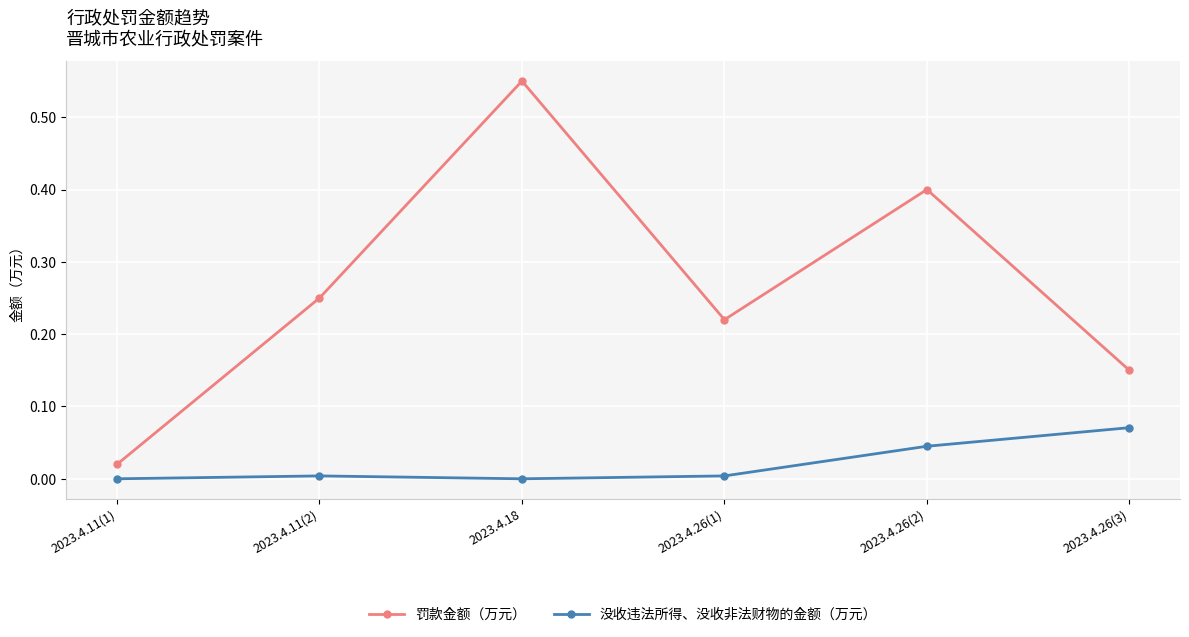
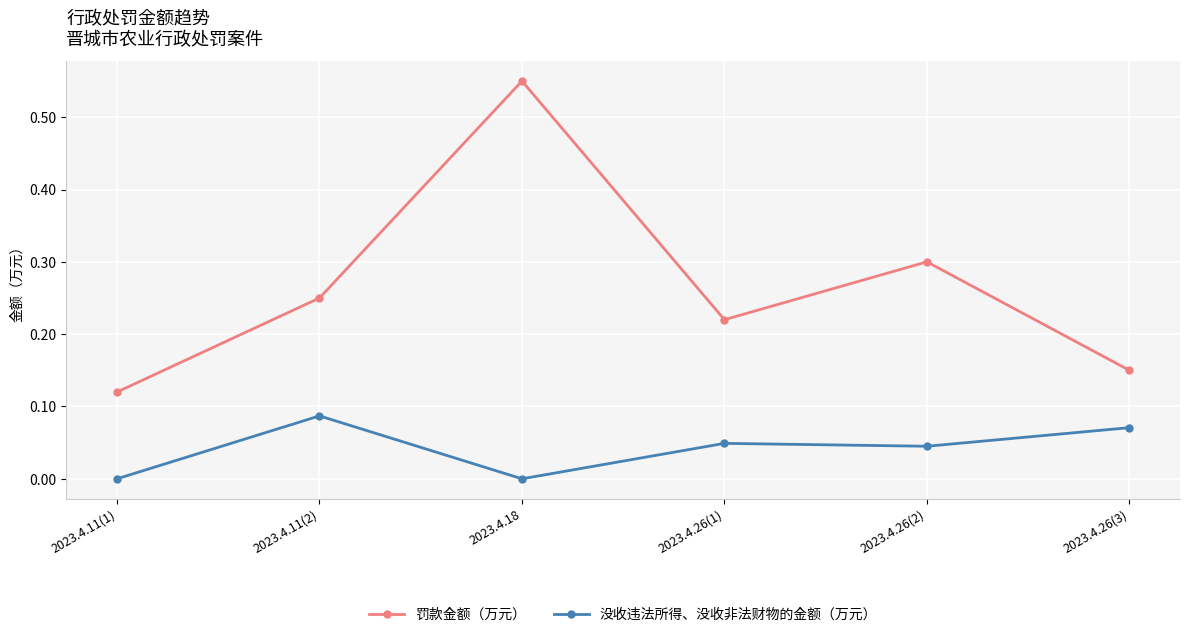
  {
    "罚款金额（万元）": {
-     "2023.4.11(1)": 0.02,
+     "2023.4.11(1)": 0.12,
      "2023.4.11(2)": 0.25,
      "2023.4.18": 0.55,
      "2023.4.26(1)": 0.22,
-     "2023.4.26(2)": 0.4,
+     "2023.4.26(2)": 0.3,
      "2023.4.26(3)": 0.15
    },
    "没收违法所得、没收非法财物的金额（万元）": {
      "2023.4.11(1)": 0.00,
-     "2023.4.11(2)": 0.00,
+     "2023.4.11(2)": 0.09,
      "2023.4.18": 0.00,
-     "2023.4.26(1)": 0.00,
+     "2023.4.26(1)": 0.05,
      "2023.4.26(2)": 0.05,
      "2023.4.26(3)": 0.07
    }
  }
